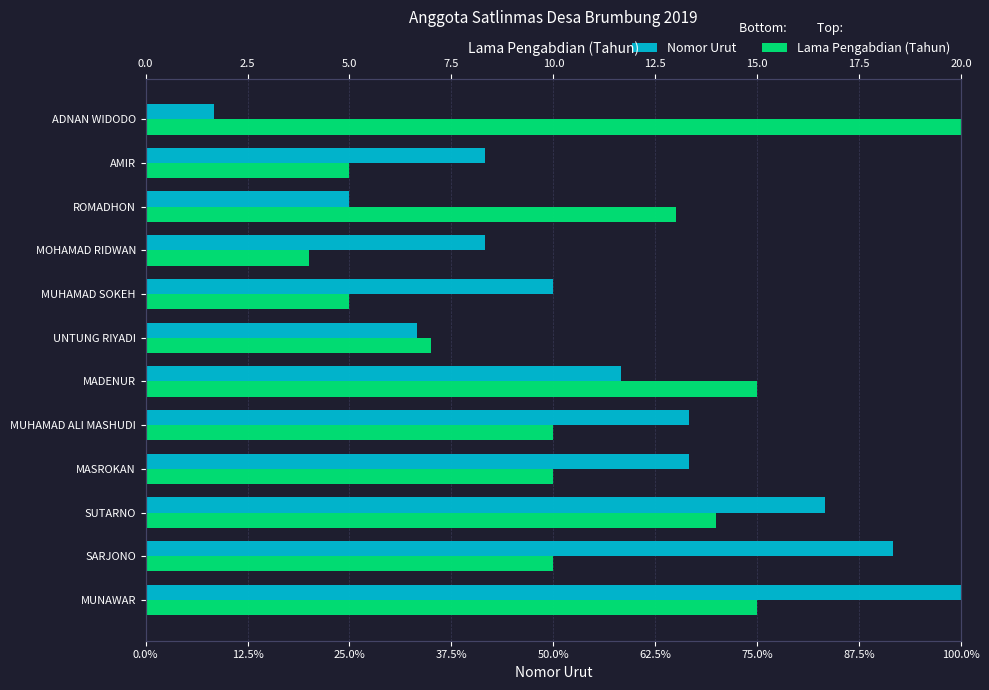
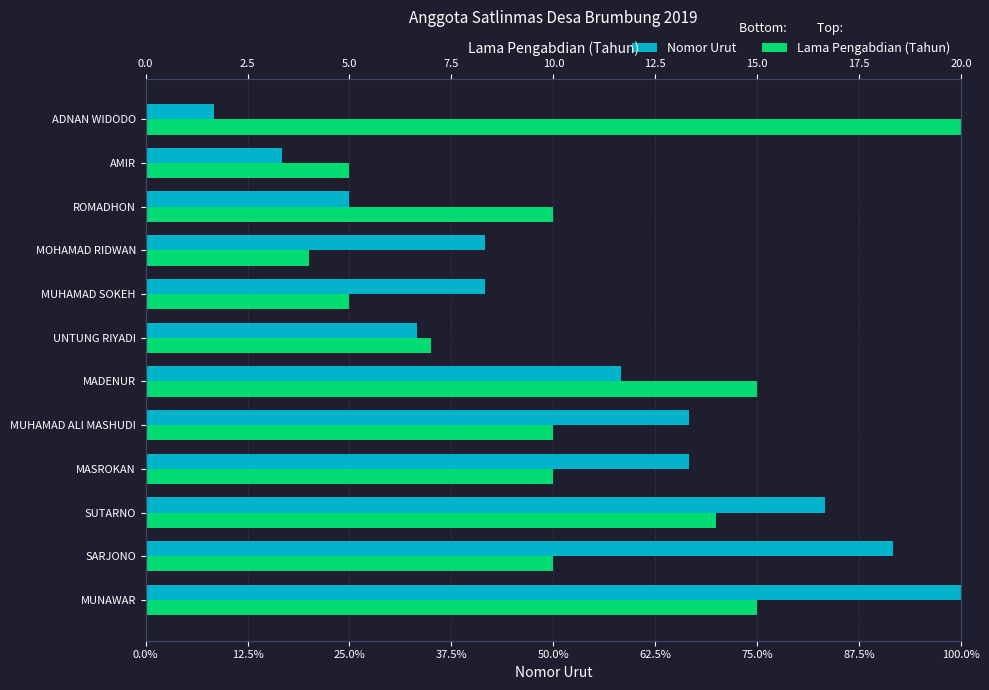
  {
    "Nomor Urut": {
      "ADNAN WIDODO": "8%",
-     "AMIR": "42%",
+     "AMIR": "17%",
      "ROMADHON": "25%",
      "MOHAMAD RIDWAN": "42%",
-     "MUHAMAD SOKEH": "50%",
+     "MUHAMAD SOKEH": "42%",
      "UNTUNG RIYADI": "33%",
      "MADENUR": "58%",
      "MUHAMAD ALI MASHUDI": "67%",
      "MASROKAN": "67%",
      "SUTARNO": "83%",
      "SARJONO": "92%",
      "MUNAWAR": "100%"
    },
    "Lama Pengabdian (Tahun)": {
      "ADNAN WIDODO": "100%",
      "AMIR": "25%",
-     "ROMADHON": "65%",
+     "ROMADHON": "50%",
      "MOHAMAD RIDWAN": "20%",
      "MUHAMAD SOKEH": "25%",
      "UNTUNG RIYADI": "35%",
      "MADENUR": "75%",
      "MUHAMAD ALI MASHUDI": "50%",
      "MASROKAN": "50%",
      "SUTARNO": "70%",
      "SARJONO": "50%",
      "MUNAWAR": "75%"
    }
  }
